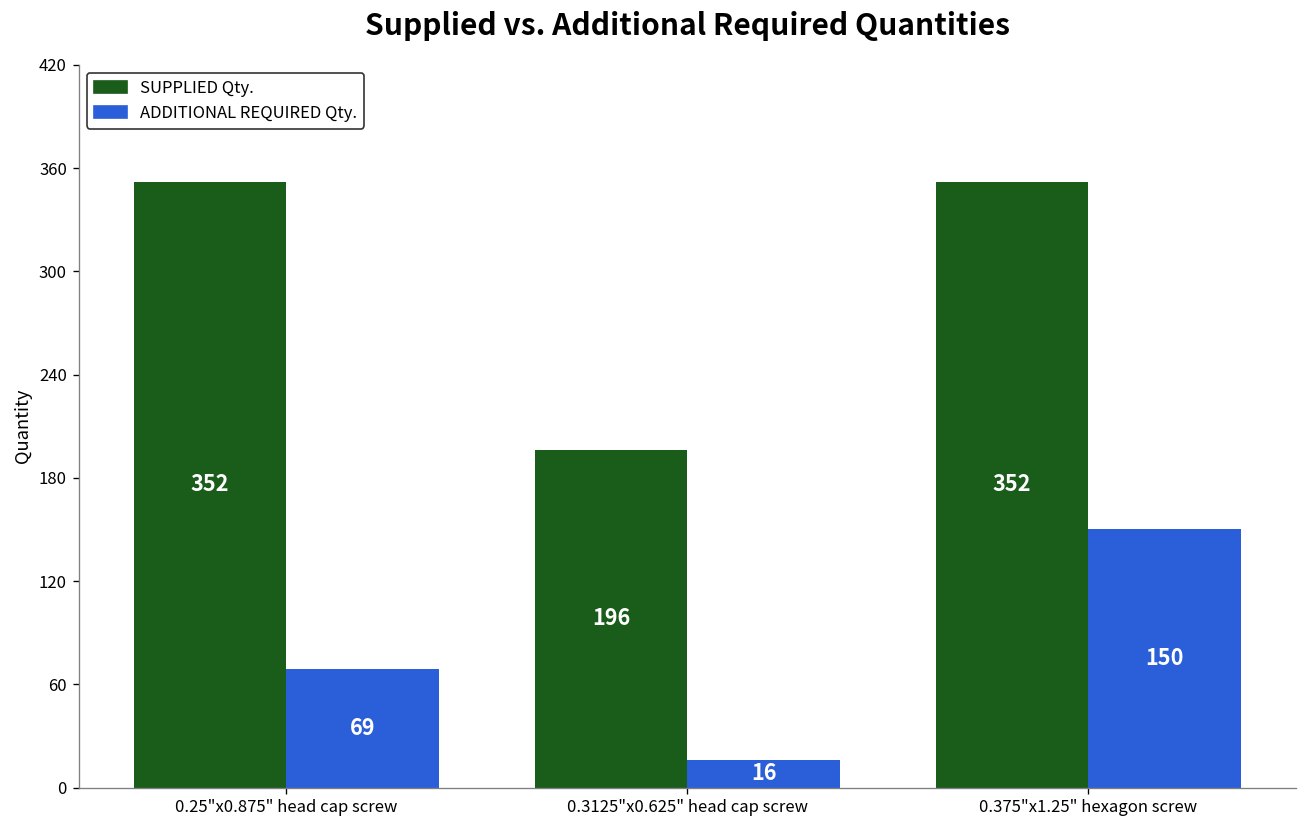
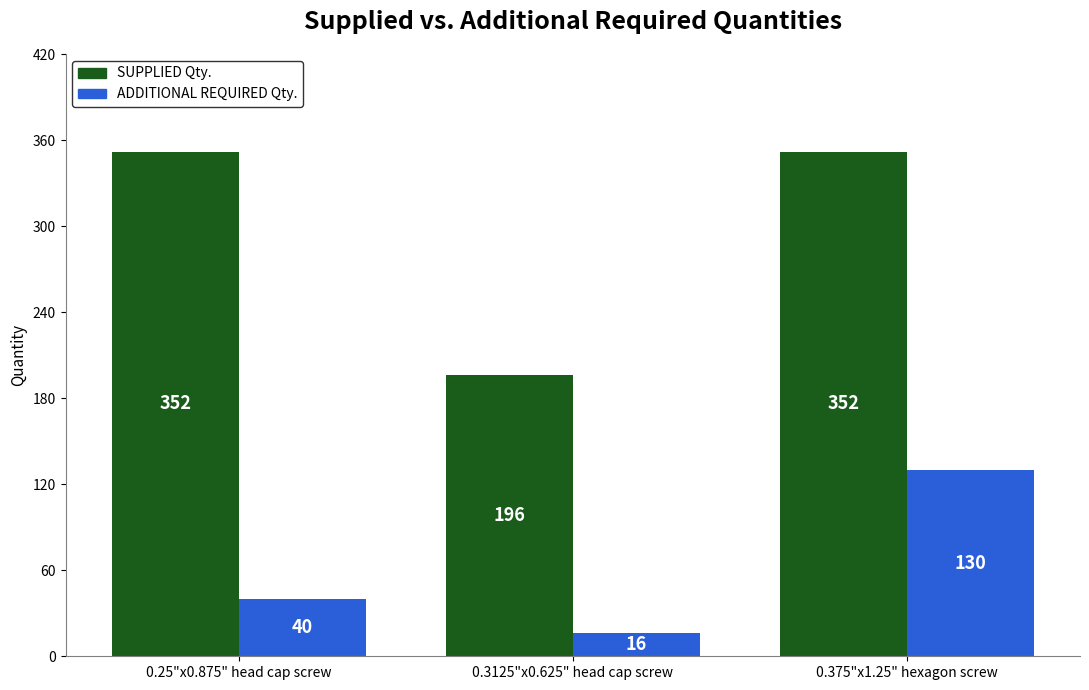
  {
    "SUPPLIED Qty.": {
      "0.25\"x0.875\" head cap screw": 352,
      "0.3125\"x0.625\" head cap screw": 196,
      "0.375\"x1.25\" hexagon screw": 352
    },
    "ADDITIONAL REQUIRED Qty.": {
-     "0.25\"x0.875\" head cap screw": 69,
+     "0.25\"x0.875\" head cap screw": 40,
      "0.3125\"x0.625\" head cap screw": 16,
-     "0.375\"x1.25\" hexagon screw": 150
+     "0.375\"x1.25\" hexagon screw": 130
    }
  }
